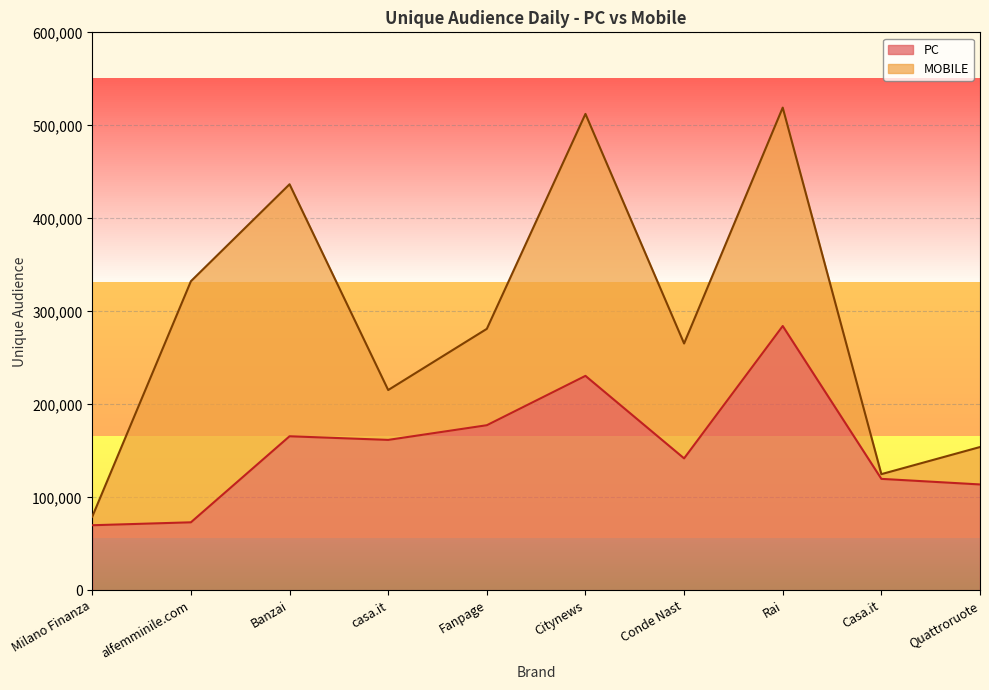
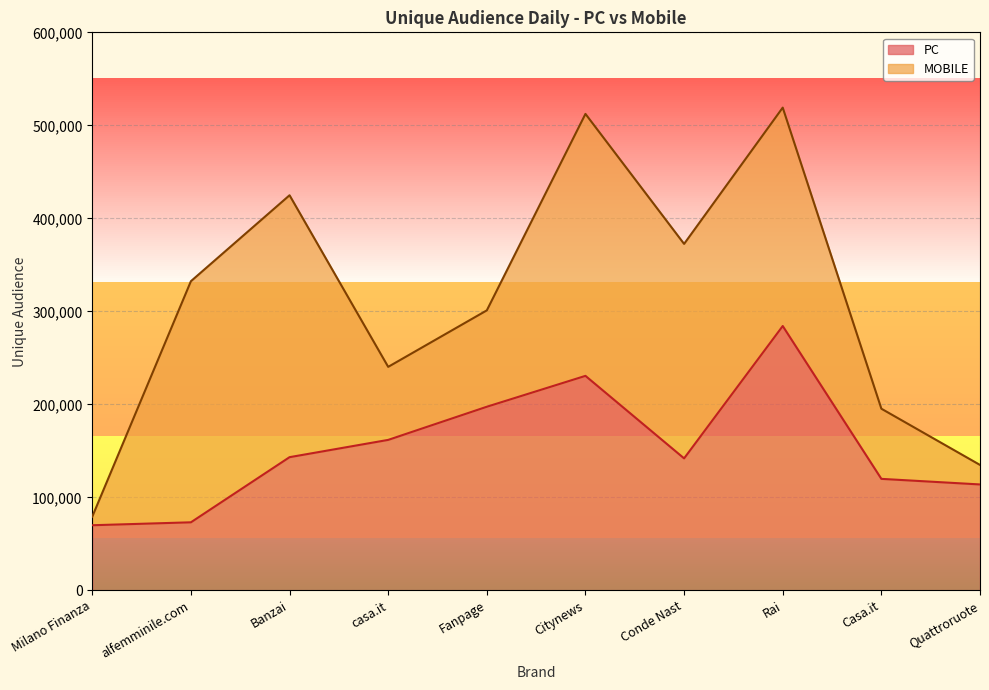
  {
    "PC": {
      "Milano Finanza": "70,000",
      "alfemminile.com": "70,000",
-     "Banzai": "170,000",
+     "Banzai": "140,000",
      "casa.it": "160,000",
-     "Fanpage": "180,000",
+     "Fanpage": "200,000",
      "Citynews": "230,000",
      "Conde Nast": "140,000",
      "Rai": "280,000",
      "Casa.it": "120,000",
      "Quattroruote": "110,000"
    },
    "MOBILE": {
      "Milano Finanza": "10,000",
      "alfemminile.com": "260,000",
-     "Banzai": "270,000",
-     "casa.it": "50,000",
+     "Banzai": "280,000",
+     "casa.it": "80,000",
      "Fanpage": "100,000",
      "Citynews": "280,000",
-     "Conde Nast": "120,000",
+     "Conde Nast": "230,000",
      "Rai": "230,000",
-     "Casa.it": "10,000",
-     "Quattroruote": "40,000"
+     "Casa.it": "80,000",
+     "Quattroruote": "20,000"
    }
  }
